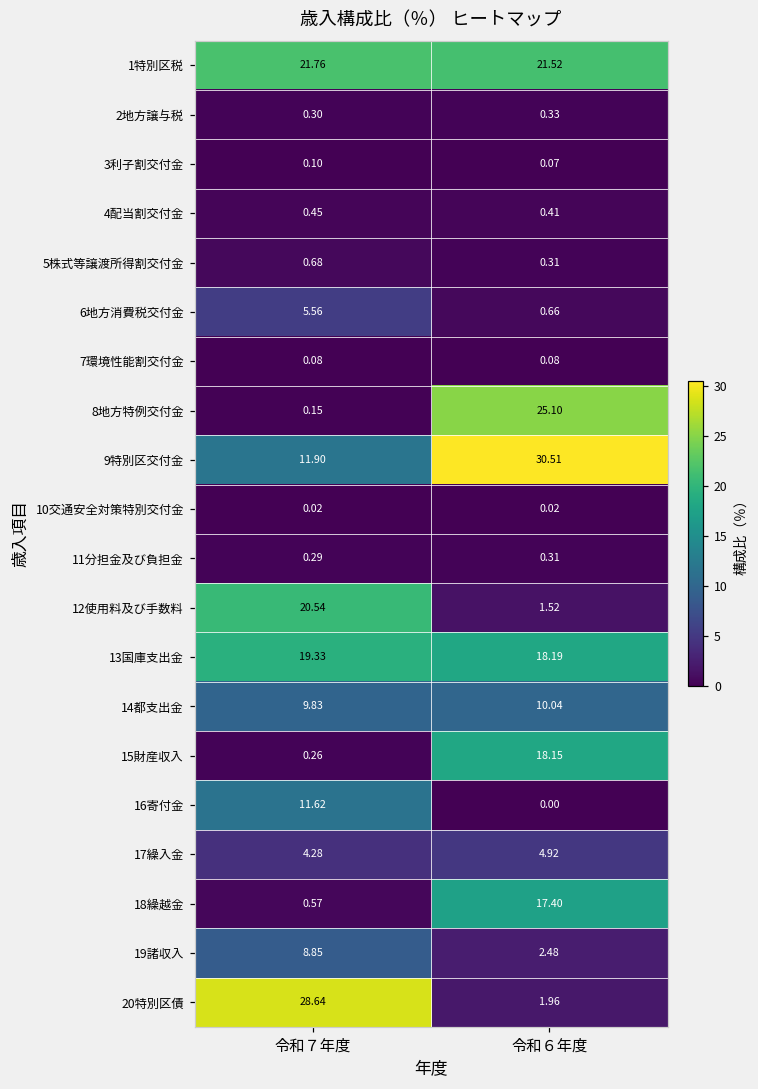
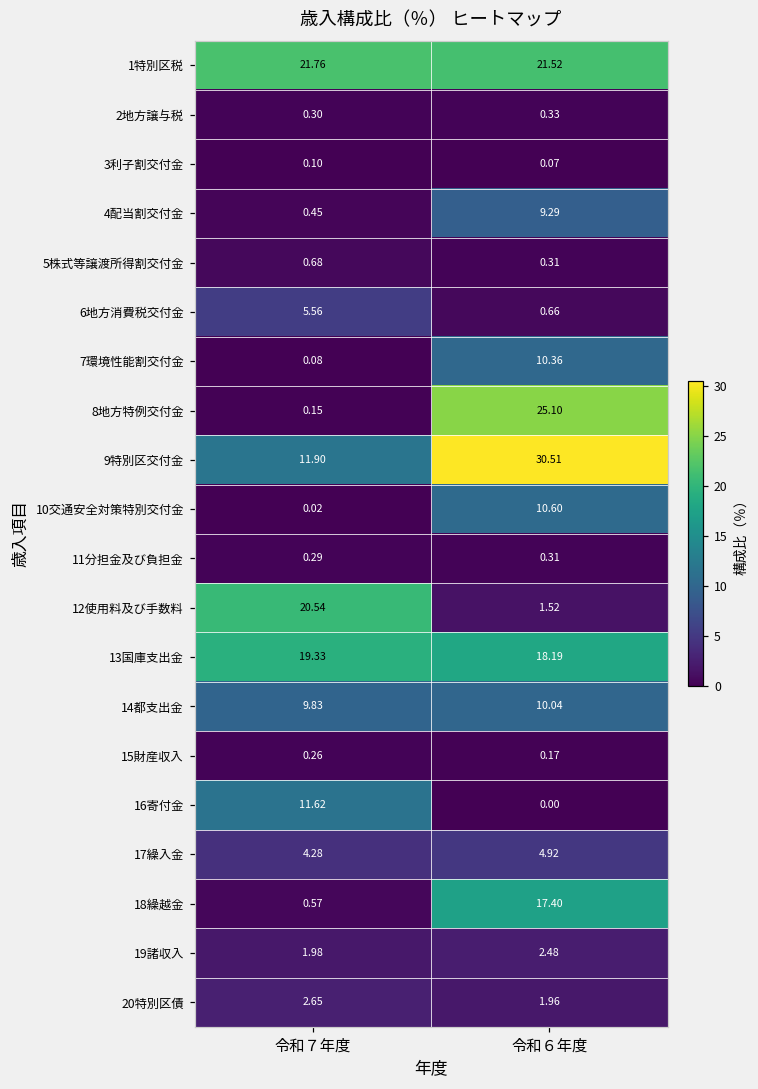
  {
    "1特別区税": {
      "令和７年度": 21.76,
      "令和６年度": 21.52
    },
    "2地方譲与税": {
      "令和７年度": 0.30,
      "令和６年度": 0.33
    },
    "3利子割交付金": {
      "令和７年度": 0.10,
      "令和６年度": 0.07
    },
    "4配当割交付金": {
      "令和７年度": 0.45,
-     "令和６年度": 0.41
+     "令和６年度": 9.29
    },
    "5株式等譲渡所得割交付金": {
      "令和７年度": 0.68,
      "令和６年度": 0.31
    },
    "6地方消費税交付金": {
      "令和７年度": 5.56,
      "令和６年度": 0.66
    },
    "7環境性能割交付金": {
      "令和７年度": 0.08,
-     "令和６年度": 0.08
+     "令和６年度": 10.36
    },
    "8地方特例交付金": {
      "令和７年度": 0.15,
      "令和６年度": 25.10
    },
    "9特別区交付金": {
      "令和７年度": 11.90,
      "令和６年度": 30.51
    },
    "10交通安全対策特別交付金": {
      "令和７年度": 0.02,
-     "令和６年度": 0.02
+     "令和６年度": 10.60
    },
    "11分担金及び負担金": {
      "令和７年度": 0.29,
      "令和６年度": 0.31
    },
    "12使用料及び手数料": {
      "令和７年度": 20.54,
      "令和６年度": 1.52
    },
    "13国庫支出金": {
      "令和７年度": 19.33,
      "令和６年度": 18.19
    },
    "14都支出金": {
      "令和７年度": 9.83,
      "令和６年度": 10.04
    },
    "15財産収入": {
      "令和７年度": 0.26,
-     "令和６年度": 18.15
+     "令和６年度": 0.17
    },
    "16寄付金": {
      "令和７年度": 11.62,
      "令和６年度": 0.00
    },
    "17繰入金": {
      "令和７年度": 4.28,
      "令和６年度": 4.92
    },
    "18繰越金": {
      "令和７年度": 0.57,
      "令和６年度": 17.40
    },
    "19諸収入": {
-     "令和７年度": 8.85,
+     "令和７年度": 1.98,
      "令和６年度": 2.48
    },
    "20特別区債": {
-     "令和７年度": 28.64,
+     "令和７年度": 2.65,
      "令和６年度": 1.96
    }
  }
